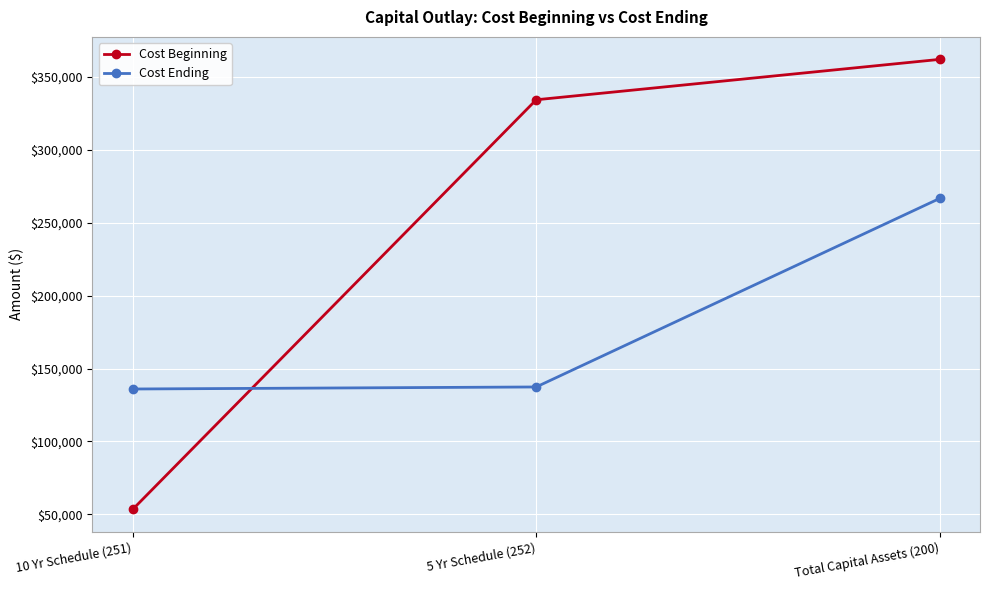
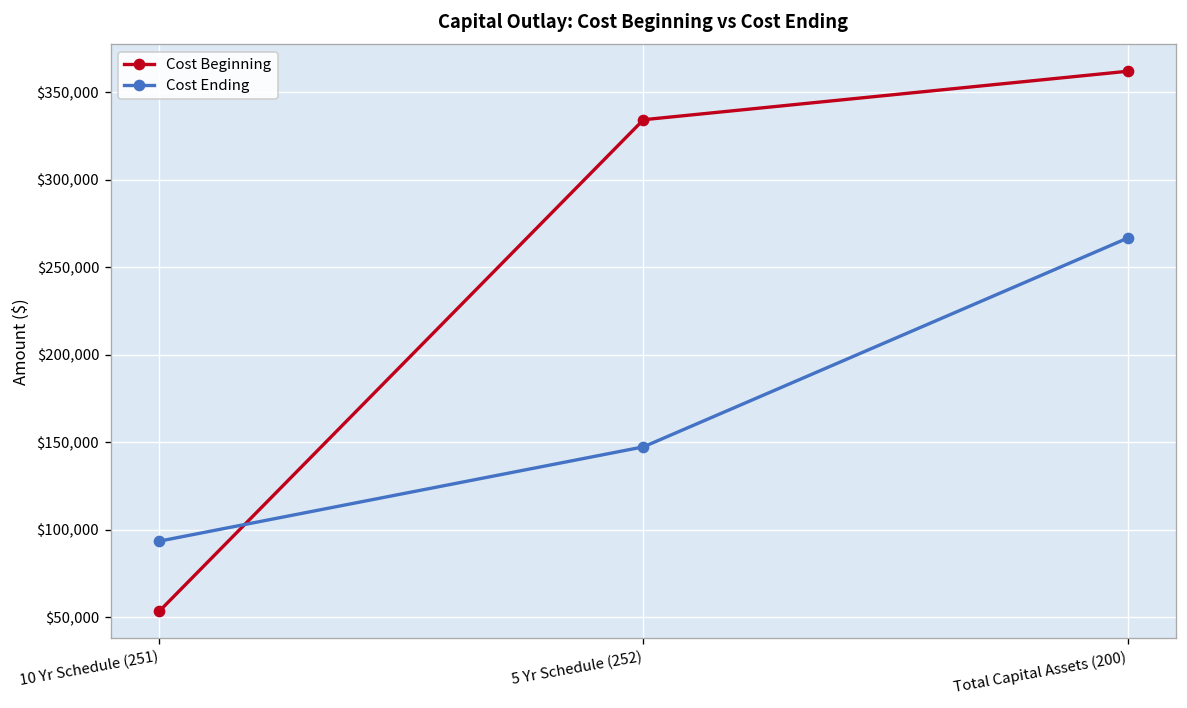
  {
    "Cost Beginning": {
      "10 Yr Schedule (251)": "$53,000",
      "5 Yr Schedule (252)": "$334,000",
      "Total Capital Assets (200)": "$362,000"
    },
    "Cost Ending": {
-     "10 Yr Schedule (251)": "$136,000",
-     "5 Yr Schedule (252)": "$137,000",
+     "10 Yr Schedule (251)": "$94,000",
+     "5 Yr Schedule (252)": "$147,000",
      "Total Capital Assets (200)": "$267,000"
    }
  }
